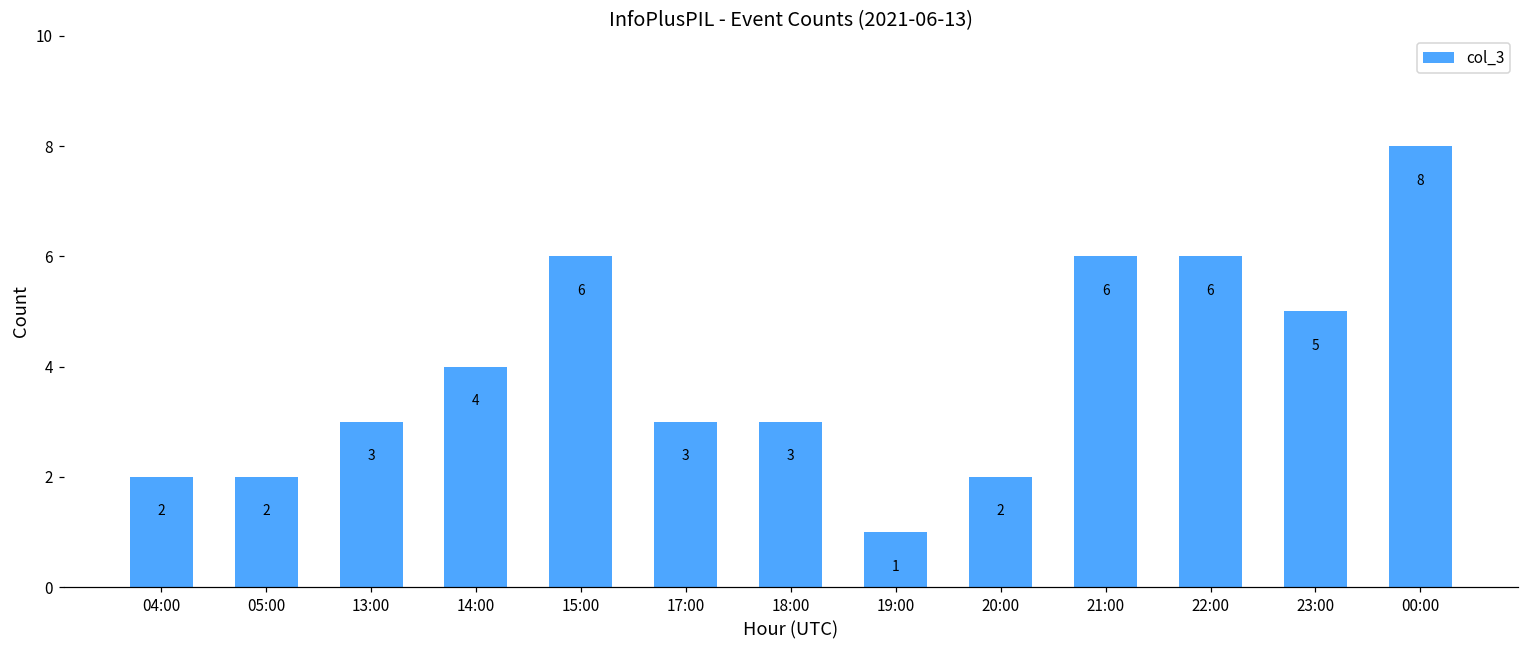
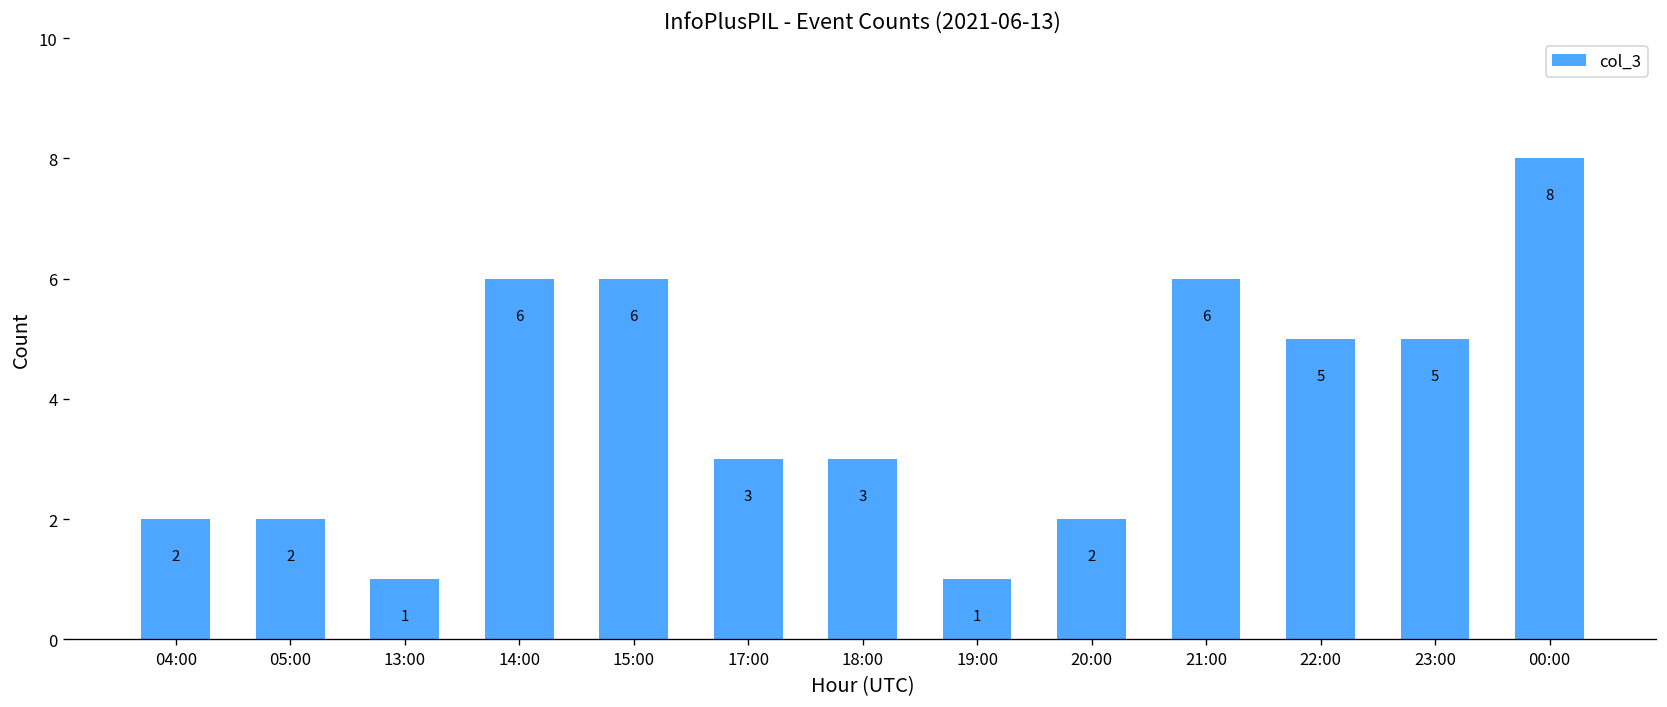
  {
    "04:00": 2,
    "05:00": 2,
-   "13:00": 3,
-   "14:00": 4,
+   "13:00": 1,
+   "14:00": 6,
    "15:00": 6,
    "17:00": 3,
    "18:00": 3,
    "19:00": 1,
    "20:00": 2,
    "21:00": 6,
-   "22:00": 6,
+   "22:00": 5,
    "23:00": 5,
    "00:00": 8
  }
